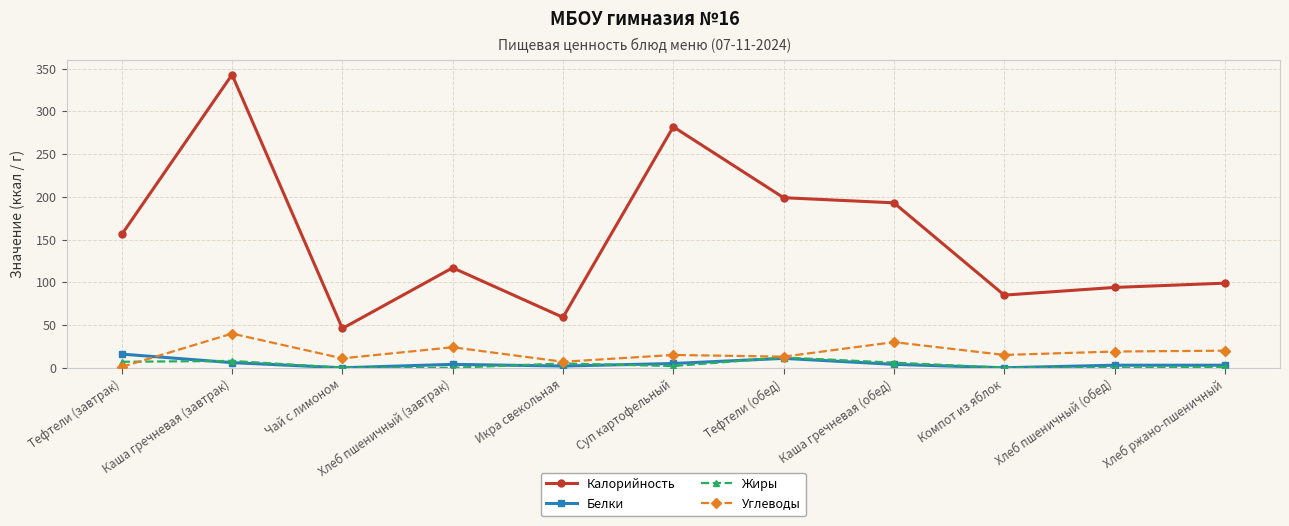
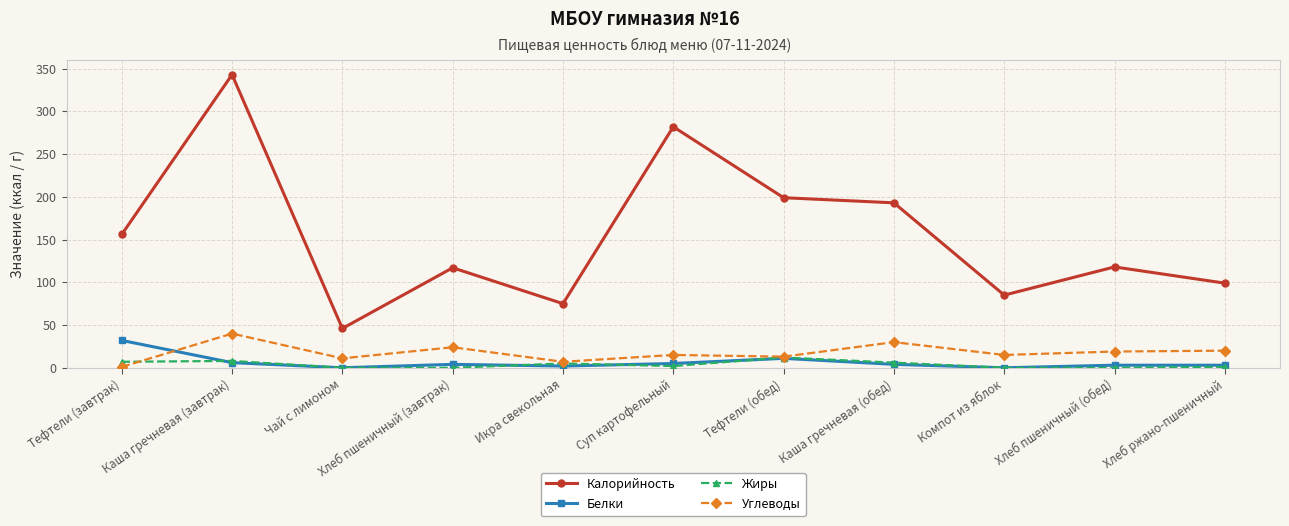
  {
    "Калорийность": {
      "Тефтели (завтрак)": 160,
      "Каша гречневая (завтрак)": 340,
      "Чай с лимоном": 50,
      "Хлеб пшеничный (завтрак)": 120,
-     "Икра свекольная": 60,
+     "Икра свекольная": 80,
      "Суп картофельный": 280,
      "Тефтели (обед)": 200,
      "Каша гречневая (обед)": 190,
      "Компот из яблок": 90,
-     "Хлеб пшеничный (обед)": 90,
+     "Хлеб пшеничный (обед)": 120,
      "Хлеб ржано-пшеничный": 100
    },
    "Белки": {
-     "Тефтели (завтрак)": 20,
+     "Тефтели (завтрак)": 30,
      "Хлеб пшеничный (завтрак)": 0,
      "Икра свекольная": 0,
      "Суп картофельный": 10,
      "Хлеб пшеничный (обед)": 0
    },
    "Жиры": {
      "Тефтели (завтрак)": 10,
      "Хлеб пшеничный (завтрак)": 0,
      "Суп картофельный": 0,
      "Хлеб пшеничный (обед)": 0
    },
    "Углеводы": {
      "Тефтели (завтрак)": 0,
      "Каша гречневая (завтрак)": 40,
      "Чай с лимоном": 10,
      "Хлеб пшеничный (завтрак)": 20,
      "Суп картофельный": 20,
      "Каша гречневая (обед)": 30,
      "Компот из яблок": 20,
      "Хлеб пшеничный (обед)": 20,
      "Хлеб ржано-пшеничный": 20
    }
  }
